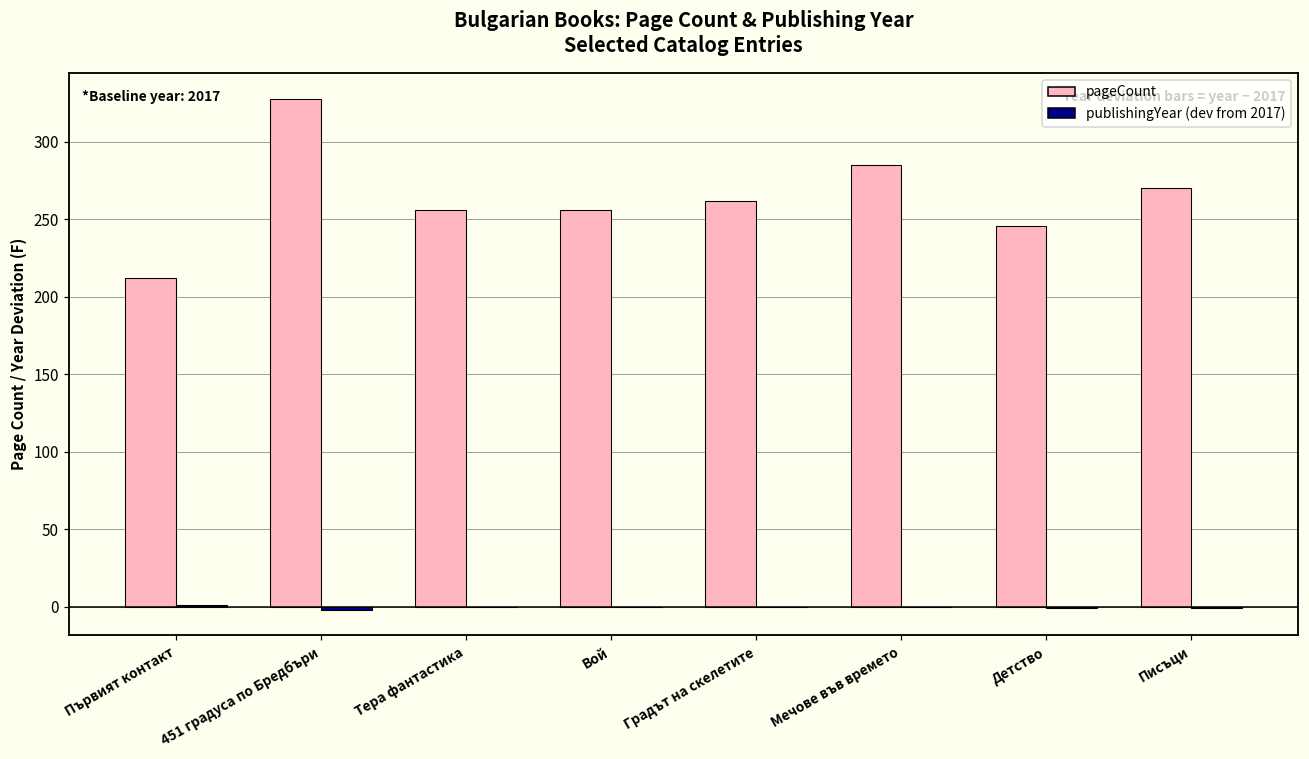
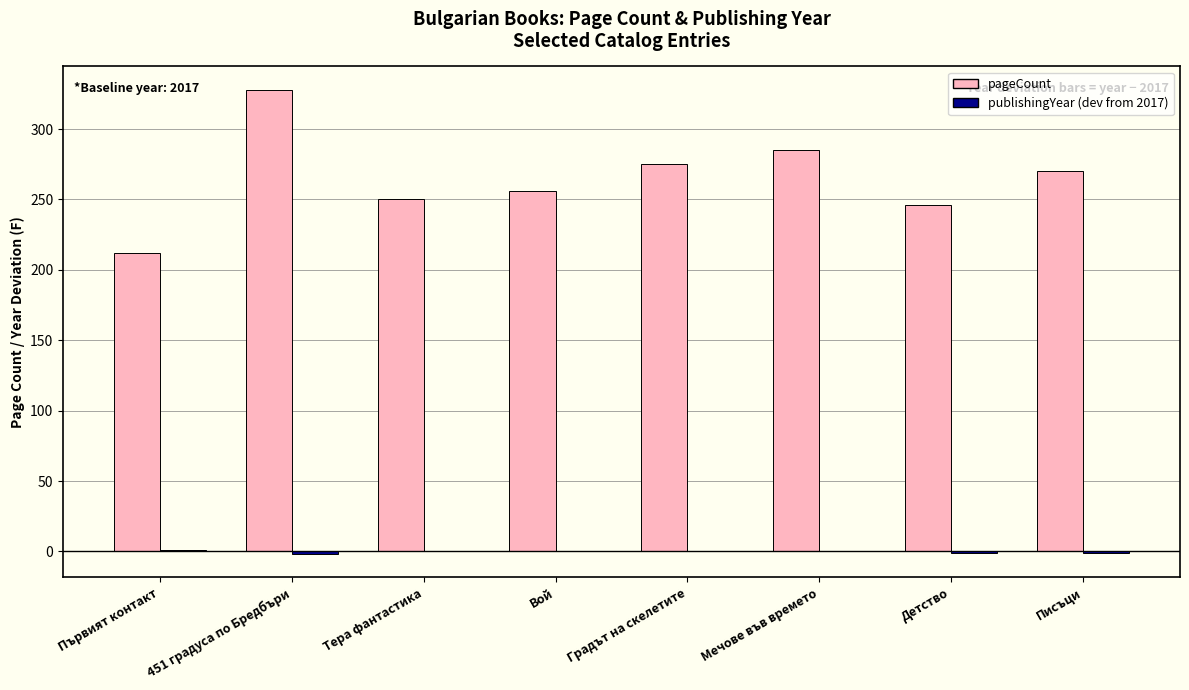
  {
    "pageCount": {
      "Първият контакт": 212,
      "451 градуса по Бредбъри": 328,
-     "Тера фантастика": 256,
+     "Тера фантастика": 250,
      "Вой": 256,
-     "Градът на скелетите": 262,
+     "Градът на скелетите": 275,
      "Мечове във времето": 285,
      "Детство": 246,
      "Писъци": 270
    },
    "publishingYear (dev from 2017)": {
      "451 градуса по Бредбъри": -2,
      "Тера фантастика": 0,
      "Вой": 0,
      "Градът на скелетите": 0,
      "Мечове във времето": 0
    }
  }
